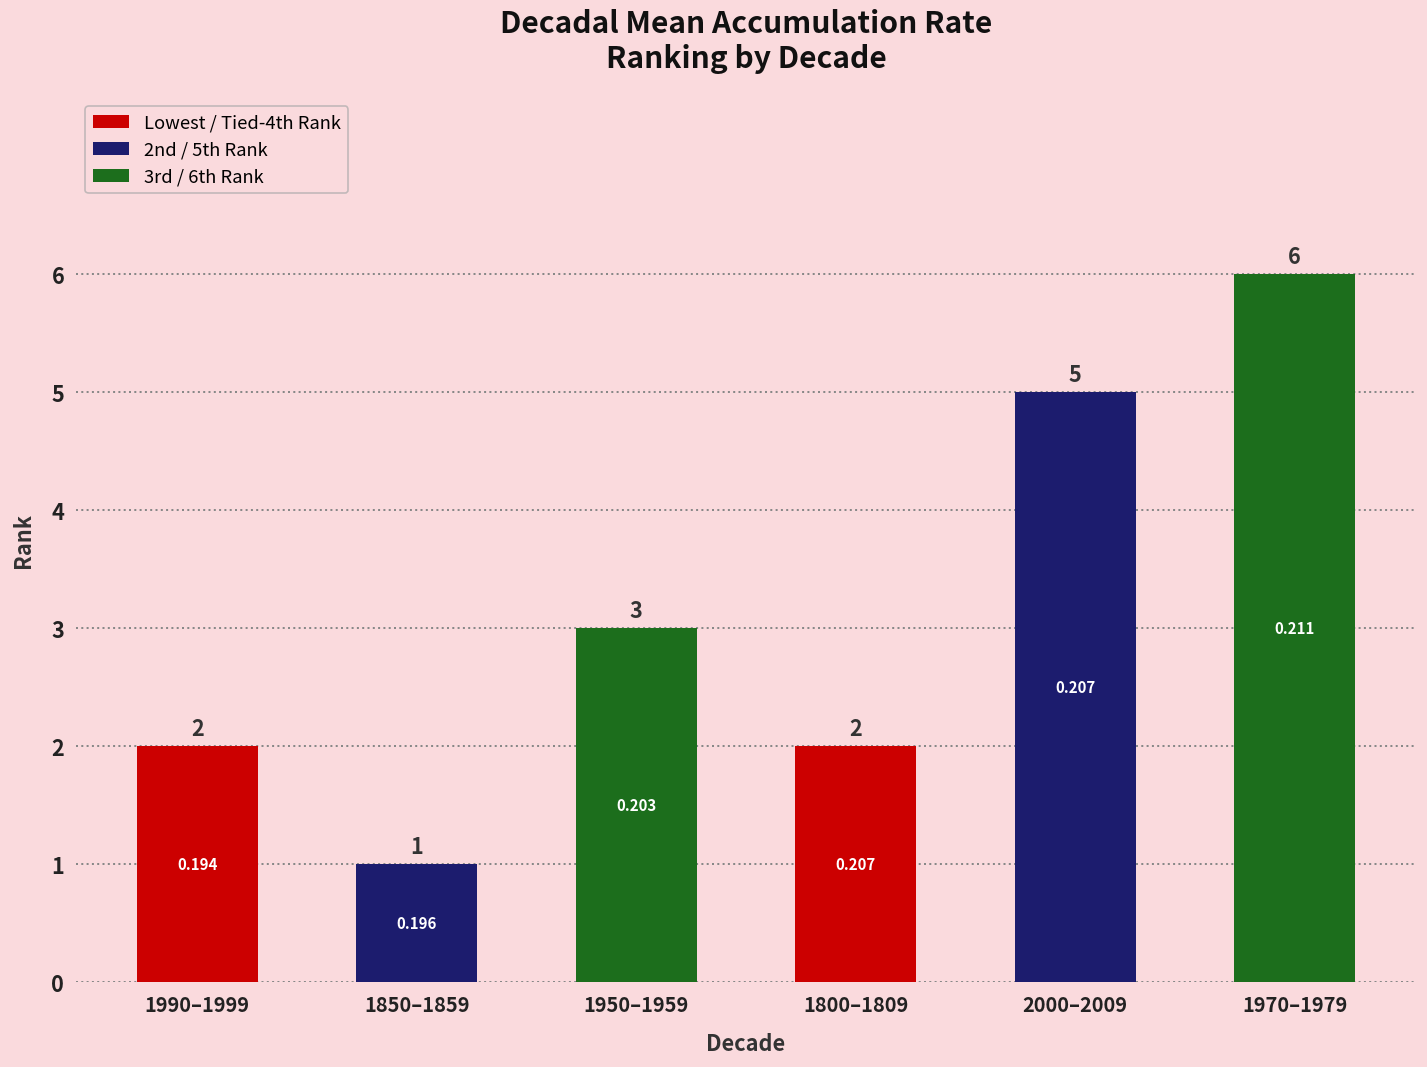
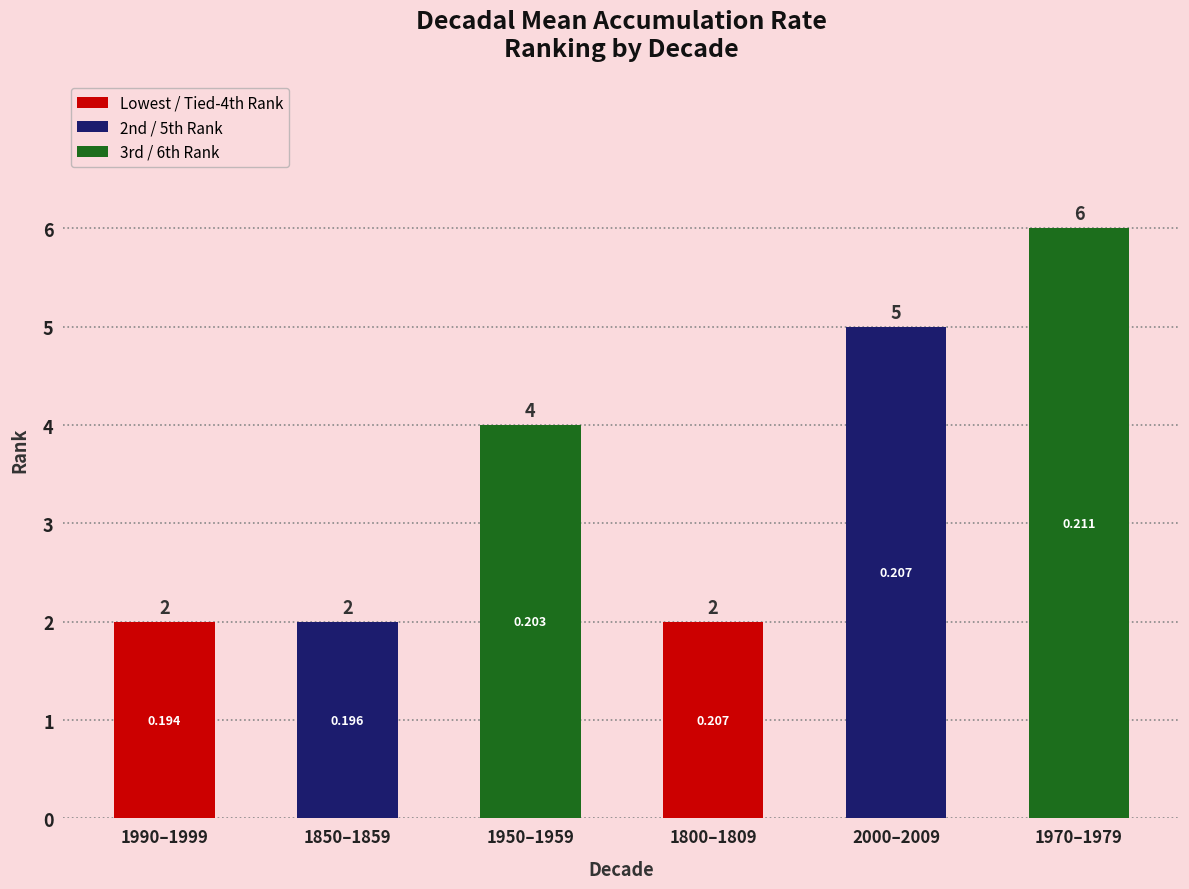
  {
    "1990–1999": 2,
-   "1850–1859": 1,
-   "1950–1959": 3,
+   "1850–1859": 2,
+   "1950–1959": 4,
    "1800–1809": 2,
    "2000–2009": 5,
    "1970–1979": 6
  }
